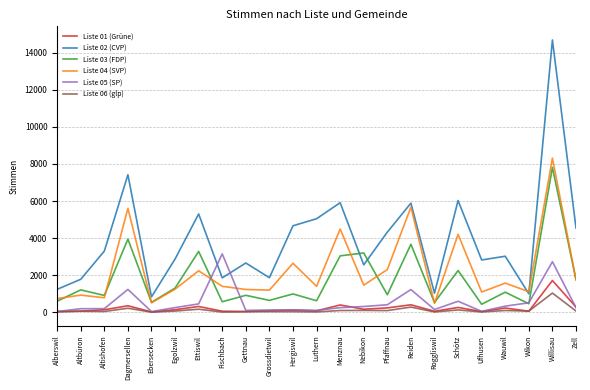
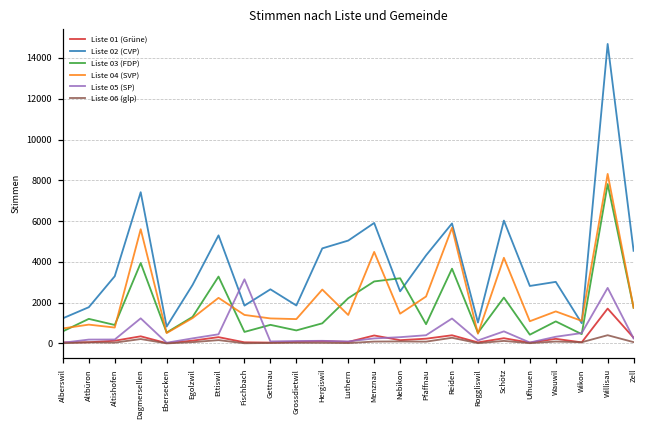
  {
    "Liste 01 (Grüne)": {
      "Ettiswil": 300,
      "Menznau": 400,
      "Pfaffnau": 200,
      "Willisau": 1700
    },
    "Liste 02 (CVP)": {
      "Alberswil": 1200,
      "Altbüron": 1800,
      "Altishofen": 3300,
      "Dagmersellen": 7400,
      "Ebersecken": 800,
      "Egolzwil": 2900,
      "Ettiswil": 5300,
      "Fischbach": 1900,
      "Gettnau": 2700,
      "Grossdietwil": 1900,
      "Hergiswil": 4700,
      "Luthern": 5000,
      "Menznau": 5900,
      "Nebikon": 2600,
      "Pfaffnau": 4300,
      "Reiden": 5900,
      "Roggliswil": 1000,
      "Schötz": 6000,
      "Ufhusen": 2800,
      "Wauwil": 3000,
      "Willisau": 14700,
      "Zell": 4500
    },
    "Liste 03 (FDP)": {
      "Alberswil": 600,
      "Altbüron": 1200,
      "Dagmersellen": 3900,
      "Ettiswil": 3300,
      "Fischbach": 600,
      "Gettnau": 900,
      "Grossdietwil": 600,
      "Hergiswil": 1000,
-     "Luthern": 600,
+     "Luthern": 2200,
      "Menznau": 3000,
      "Nebikon": 3200,
      "Pfaffnau": 900,
      "Reiden": 3700,
      "Schötz": 2300,
      "Ufhusen": 400,
      "Wauwil": 1100,
      "Willisau": 7800
    },
    "Liste 04 (SVP)": {
      "Alberswil": 700,
      "Altbüron": 900,
      "Dagmersellen": 5600,
      "Ettiswil": 2200,
      "Fischbach": 1400,
      "Gettnau": 1200,
      "Grossdietwil": 1200,
      "Hergiswil": 2600,
      "Luthern": 1400,
      "Menznau": 4500,
      "Nebikon": 1500,
      "Pfaffnau": 2300,
      "Reiden": 5700,
      "Schötz": 4200,
      "Ufhusen": 1100,
      "Wauwil": 1600,
      "Willisau": 8300
    },
    "Liste 05 (SP)": {
      "Dagmersellen": 1200,
      "Ettiswil": 400,
      "Fischbach": 3100,
      "Menznau": 200,
      "Nebikon": 300,
      "Pfaffnau": 400,
      "Reiden": 1200,
      "Schötz": 600,
      "Willisau": 2700
    },
    "Liste 06 (glp)": {
      "Ettiswil": 200,
      "Menznau": 100,
      "Pfaffnau": 100,
-     "Willisau": 1000,
+     "Willisau": 400,
      "Zell": 100
    }
  }
